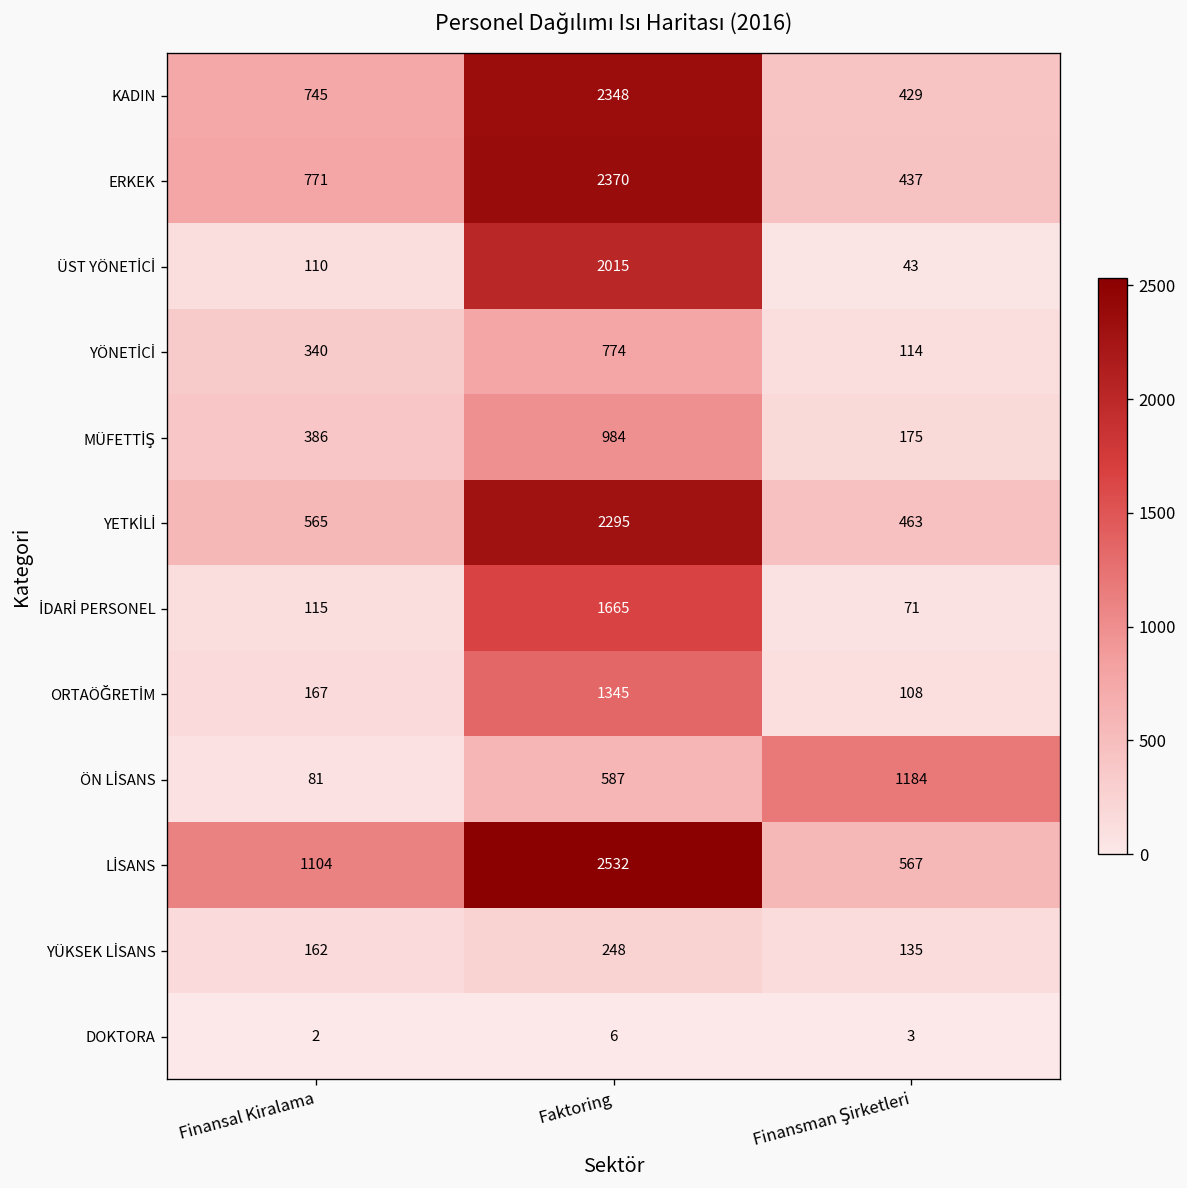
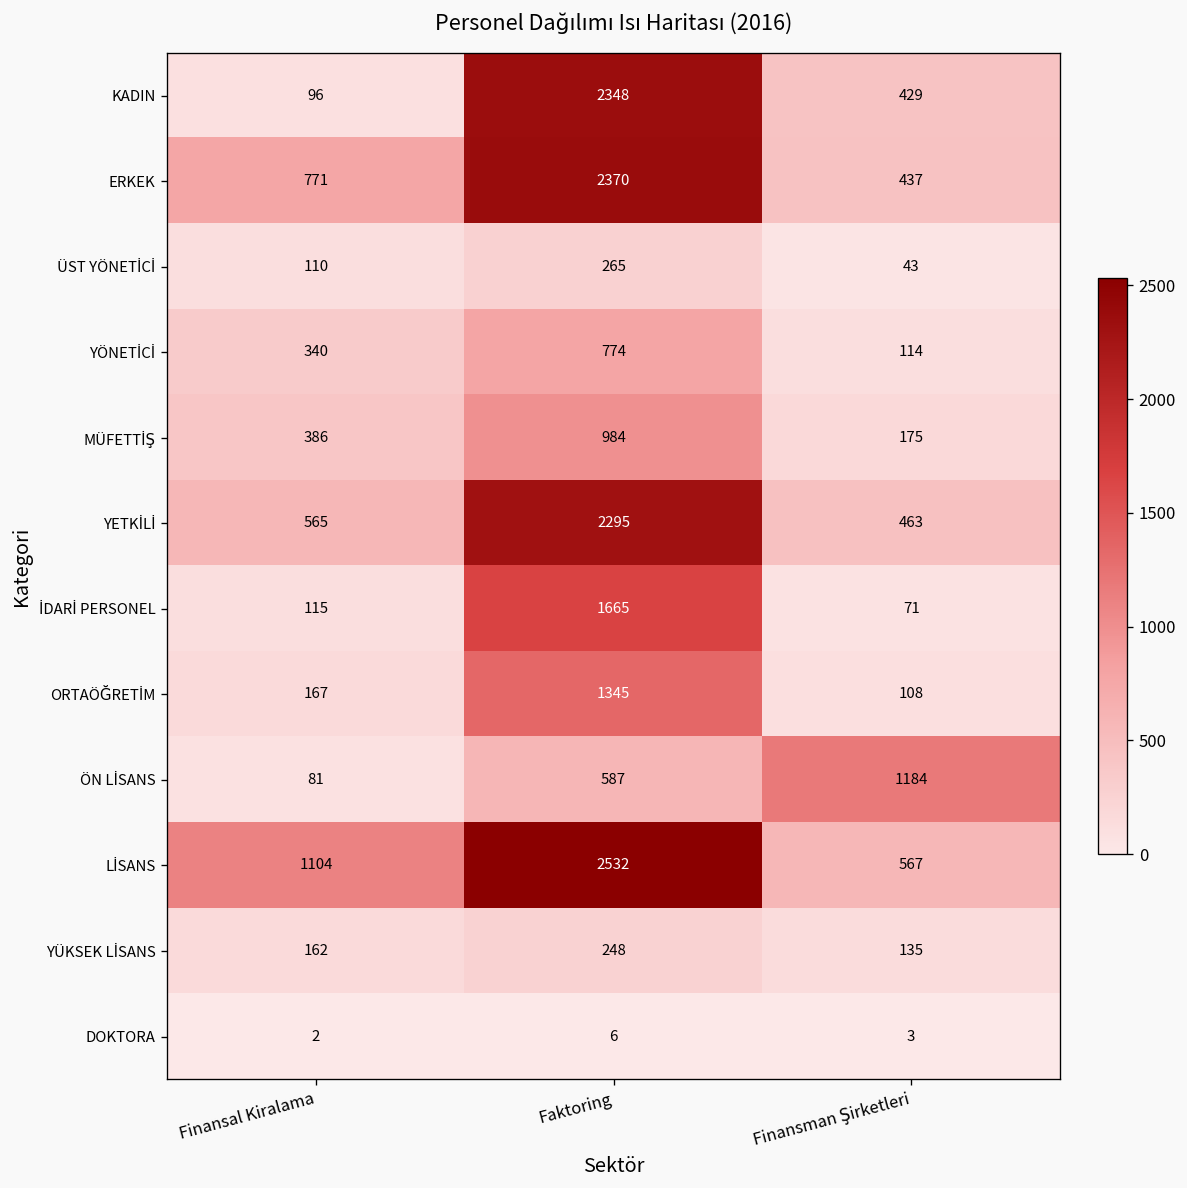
  {
    "KADIN": {
-     "Finansal Kiralama": 745,
+     "Finansal Kiralama": 96,
      "Faktoring": 2348,
      "Finansman Şirketleri": 429
    },
    "ERKEK": {
      "Finansal Kiralama": 771,
      "Faktoring": 2370,
      "Finansman Şirketleri": 437
    },
    "ÜST YÖNETİCİ": {
      "Finansal Kiralama": 110,
-     "Faktoring": 2015,
+     "Faktoring": 265,
      "Finansman Şirketleri": 43
    },
    "YÖNETİCİ": {
      "Finansal Kiralama": 340,
      "Faktoring": 774,
      "Finansman Şirketleri": 114
    },
    "MÜFETTİŞ": {
      "Finansal Kiralama": 386,
      "Faktoring": 984,
      "Finansman Şirketleri": 175
    },
    "YETKİLİ": {
      "Finansal Kiralama": 565,
      "Faktoring": 2295,
      "Finansman Şirketleri": 463
    },
    "İDARİ PERSONEL": {
      "Finansal Kiralama": 115,
      "Faktoring": 1665,
      "Finansman Şirketleri": 71
    },
    "ORTAÖĞRETİM": {
      "Finansal Kiralama": 167,
      "Faktoring": 1345,
      "Finansman Şirketleri": 108
    },
    "ÖN LİSANS": {
      "Finansal Kiralama": 81,
      "Faktoring": 587,
      "Finansman Şirketleri": 1184
    },
    "LİSANS": {
      "Finansal Kiralama": 1104,
      "Faktoring": 2532,
      "Finansman Şirketleri": 567
    },
    "YÜKSEK LİSANS": {
      "Finansal Kiralama": 162,
      "Faktoring": 248,
      "Finansman Şirketleri": 135
    },
    "DOKTORA": {
      "Finansal Kiralama": 2,
      "Faktoring": 6,
      "Finansman Şirketleri": 3
    }
  }
